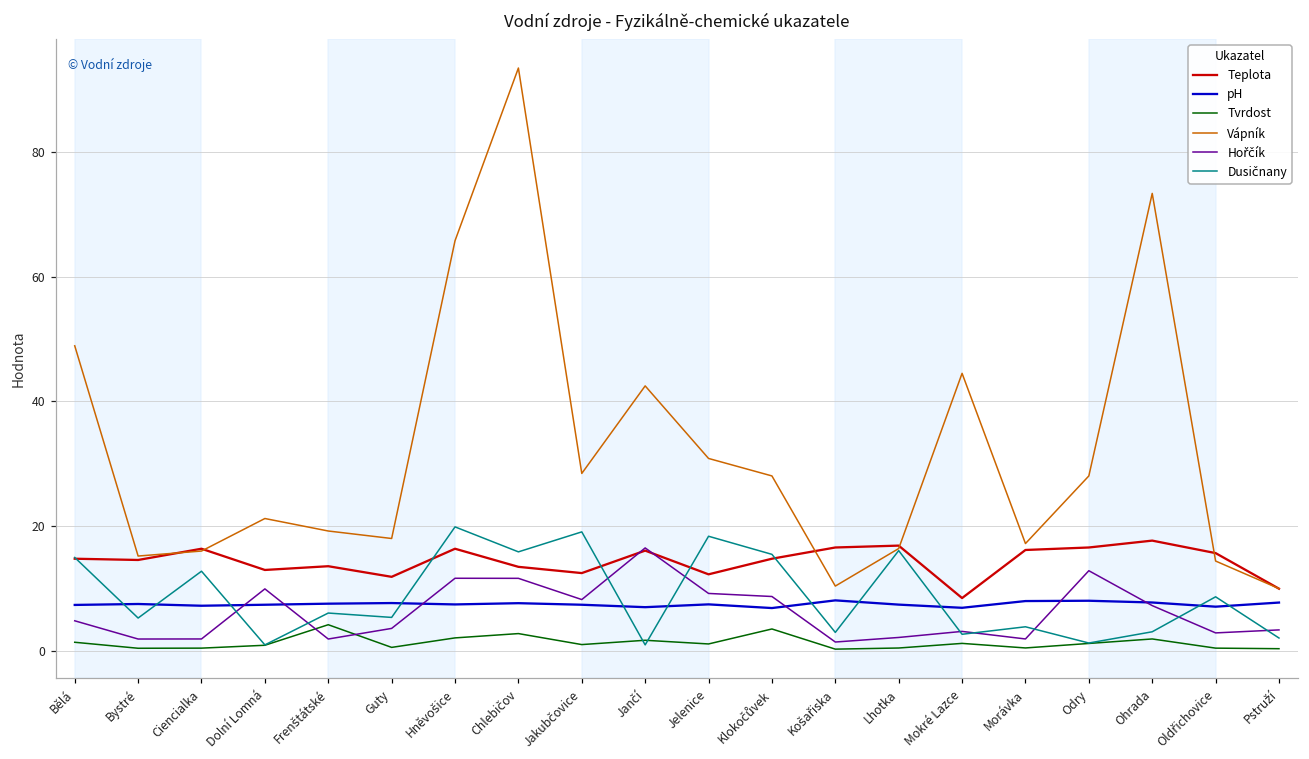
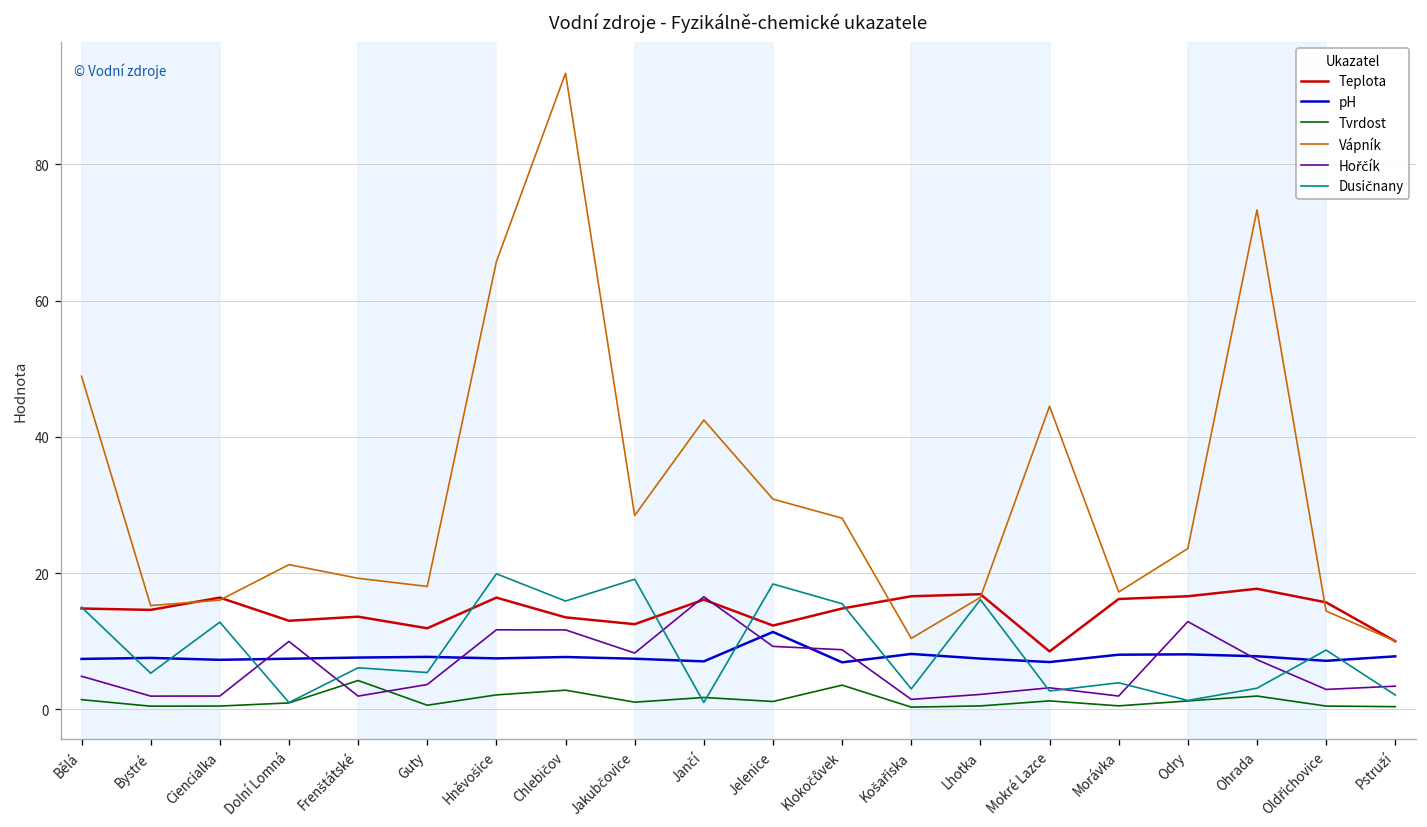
  {
    "Teplota": {
      "Bystré": 15,
      "Dolní Lomná": 13,
      "Frenštátské": 14,
      "Guty": 12,
      "Hněvošice": 16,
      "Chlebičov": 14,
      "Jakubčovice": 13,
      "Jelenice": 12,
      "Klokočůvek": 15,
      "Košařiska": 17,
      "Lhotka": 17,
      "Mokré Lazce": 9,
      "Morávka": 16,
      "Odry": 17,
      "Ohrada": 18,
      "Oldřichovice": 16
    },
    "pH": {
      "Bělá": 7,
      "Bystré": 8,
      "Ciencialka": 7,
      "Dolní Lomná": 7,
      "Frenštátské": 8,
      "Guty": 8,
      "Hněvošice": 7,
      "Chlebičov": 8,
      "Jakubčovice": 7,
      "Jančí": 7,
-     "Jelenice": 7,
+     "Jelenice": 11,
      "Klokočůvek": 7,
      "Košařiska": 8,
      "Lhotka": 7,
      "Mokré Lazce": 7,
      "Morávka": 8,
      "Odry": 8,
      "Ohrada": 8,
      "Oldřichovice": 7,
      "Pstruží": 8
    },
    "Tvrdost": {
      "Bělá": 1,
      "Bystré": 0,
      "Ciencialka": 0,
      "Frenštátské": 4,
      "Guty": 1,
      "Hněvošice": 2,
      "Chlebičov": 3,
      "Jakubčovice": 1,
      "Jančí": 2,
      "Jelenice": 1,
      "Klokočůvek": 4,
      "Košařiska": 0,
      "Lhotka": 1,
      "Mokré Lazce": 1,
      "Morávka": 1,
      "Ohrada": 2,
      "Oldřichovice": 0,
      "Pstruží": 0
    },
    "Vápník": {
      "Bělá": 49,
      "Bystré": 15,
      "Dolní Lomná": 21,
      "Frenštátské": 19,
      "Guty": 18,
      "Hněvošice": 66,
      "Chlebičov": 93,
      "Jakubčovice": 28,
      "Jančí": 42,
      "Jelenice": 31,
      "Klokočůvek": 28,
      "Košařiska": 10,
      "Mokré Lazce": 44,
      "Morávka": 17,
-     "Odry": 28,
+     "Odry": 24,
      "Ohrada": 73,
      "Oldřichovice": 14
    },
    "Hořčík": {
      "Bělá": 5,
      "Bystré": 2,
      "Ciencialka": 2,
      "Dolní Lomná": 10,
      "Frenštátské": 2,
      "Guty": 4,
      "Hněvošice": 12,
      "Chlebičov": 12,
      "Jakubčovice": 8,
      "Jelenice": 9,
      "Klokočůvek": 9,
      "Košařiska": 1,
      "Lhotka": 2,
      "Mokré Lazce": 3,
      "Morávka": 2,
      "Odry": 13,
      "Ohrada": 7,
      "Oldřichovice": 3,
      "Pstruží": 3
    },
    "Dusičnany": {
      "Bystré": 5,
      "Ciencialka": 13,
      "Frenštátské": 6,
      "Guty": 5,
      "Hněvošice": 20,
      "Chlebičov": 16,
      "Jakubčovice": 19,
      "Jančí": 1,
      "Jelenice": 18,
      "Klokočůvek": 16,
      "Košařiska": 3,
      "Mokré Lazce": 3,
      "Morávka": 4,
      "Ohrada": 3,
      "Oldřichovice": 9,
      "Pstruží": 2
    }
  }
